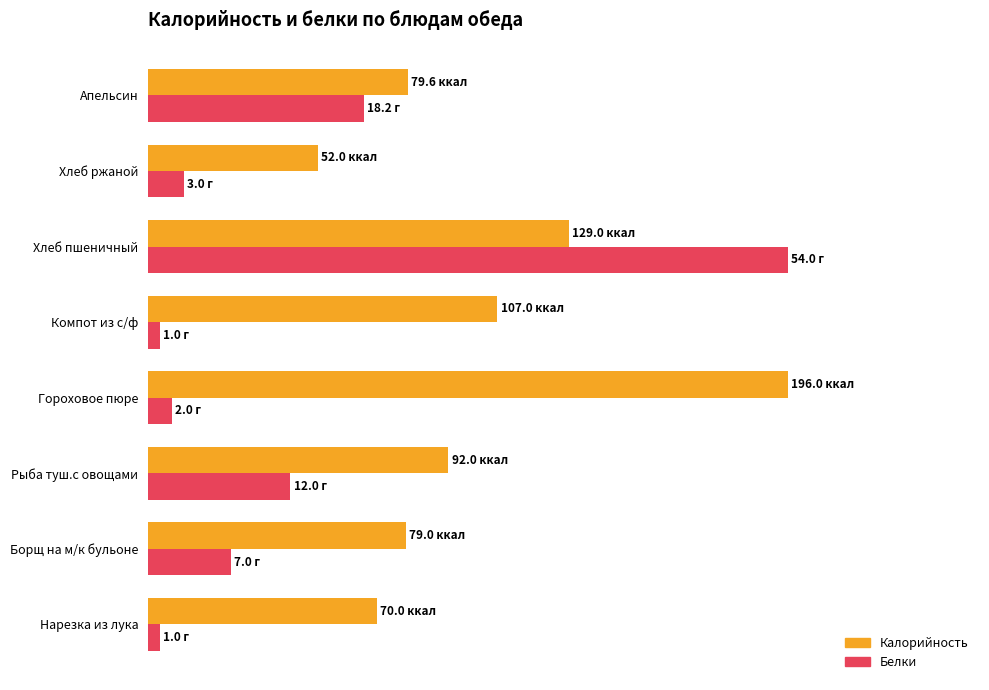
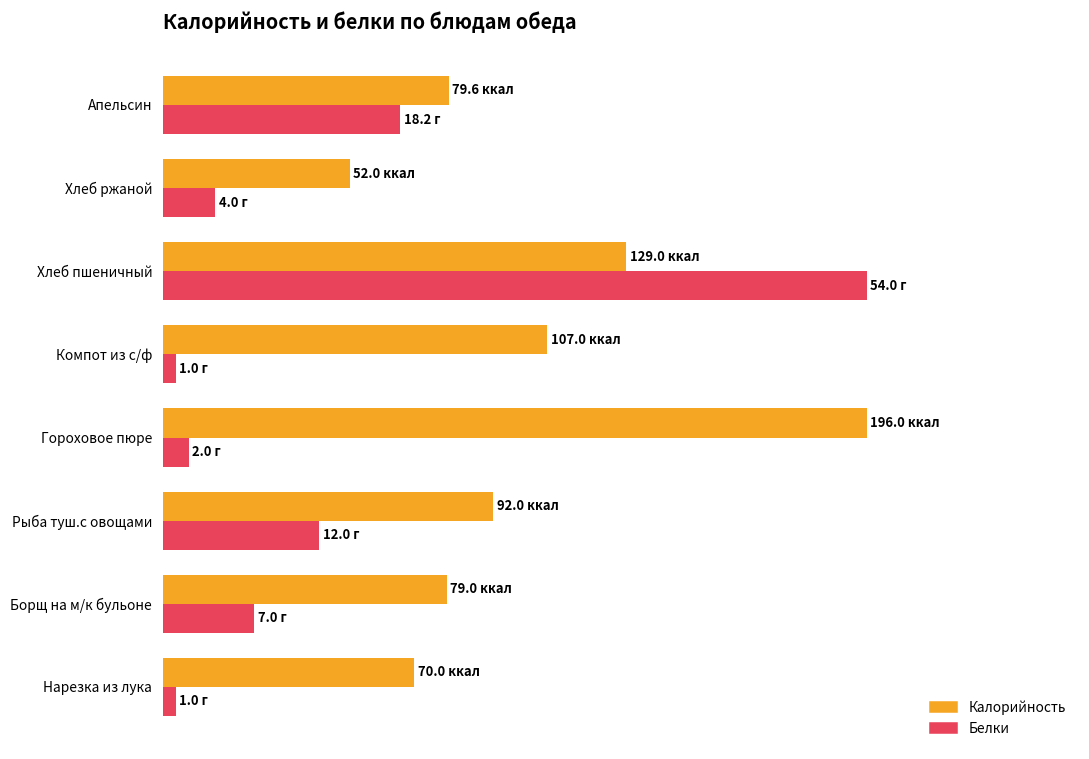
  {
    "Белки": {
-     "Хлеб ржаной": 3.0
+     "Хлеб ржаной": 4.0
    }
  }
